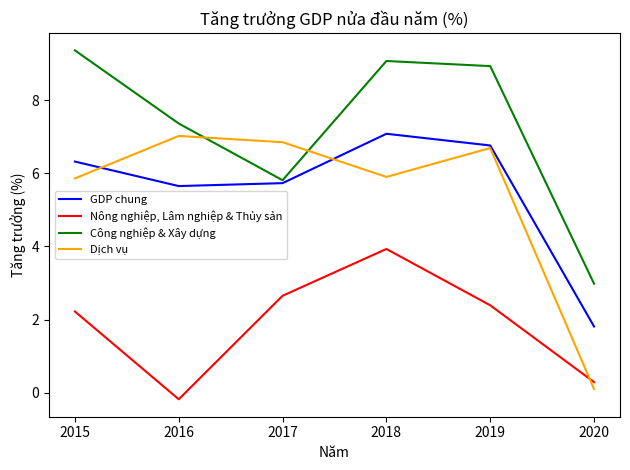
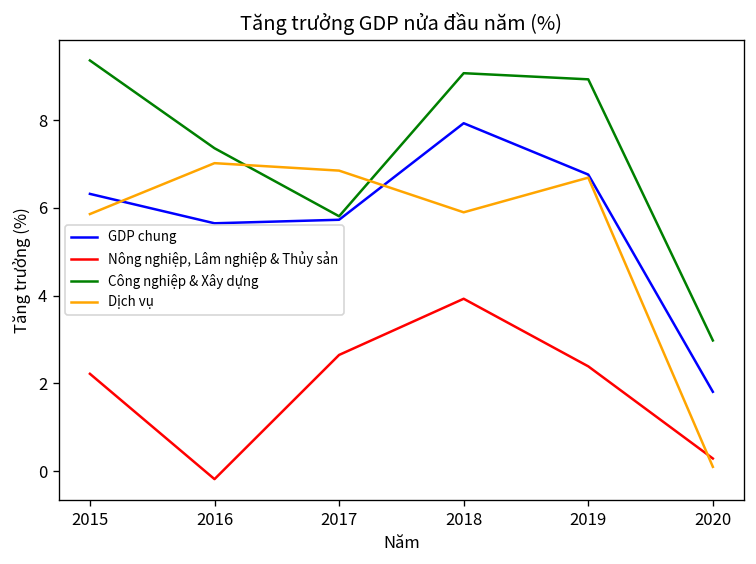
  {
    "GDP chung": {
      "2015": 6.3,
      "2016": 5.7,
      "2017": 5.7,
-     "2018": 7.1,
+     "2018": 7.9,
      "2020": 1.8
    },
    "Nông nghiệp, Lâm nghiệp & Thủy sản": {
      "2015": 2.2,
      "2016": -0.2,
      "2017": 2.7,
      "2018": 3.9,
      "2019": 2.4,
      "2020": 0.3
    },
    "Công nghiệp & Xây dựng": {
      "2015": 9.4,
      "2016": 7.4,
      "2017": 5.8,
      "2018": 9.1,
      "2019": 8.9,
      "2020": 3.0
    },
    "Dịch vụ": {
      "2015": 5.9,
      "2016": 7.0,
      "2017": 6.9,
      "2018": 5.9,
      "2020": 0.1
    }
  }
